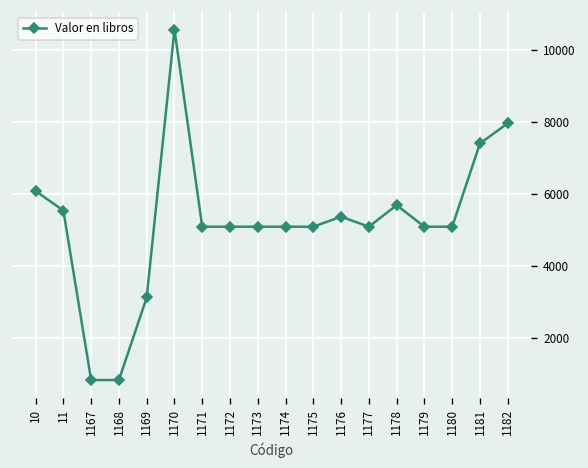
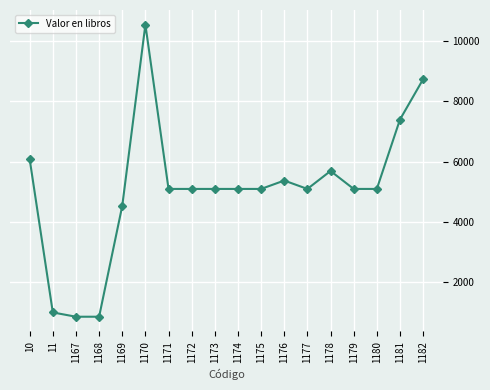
  {
    "10": 6100,
-   "11": 5500,
+   "11": 1000,
    "1167": 800,
    "1168": 800,
-   "1169": 3100,
+   "1169": 4500,
    "1170": 10600,
    "1171": 5100,
    "1172": 5100,
    "1173": 5100,
    "1174": 5100,
    "1175": 5100,
    "1176": 5400,
    "1177": 5100,
    "1178": 5700,
    "1179": 5100,
    "1180": 5100,
    "1181": 7400,
-   "1182": 8000
+   "1182": 8700
  }
